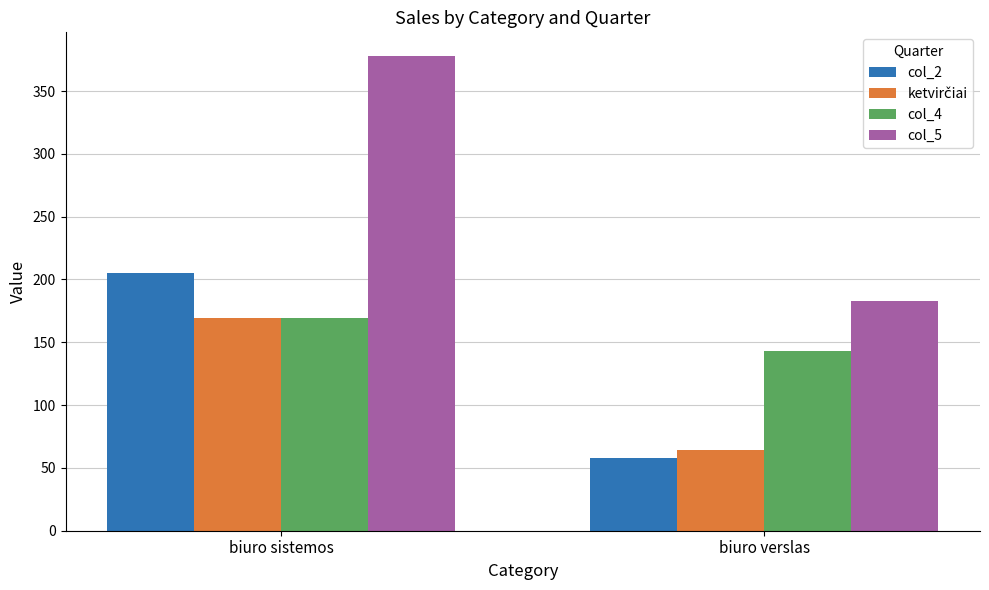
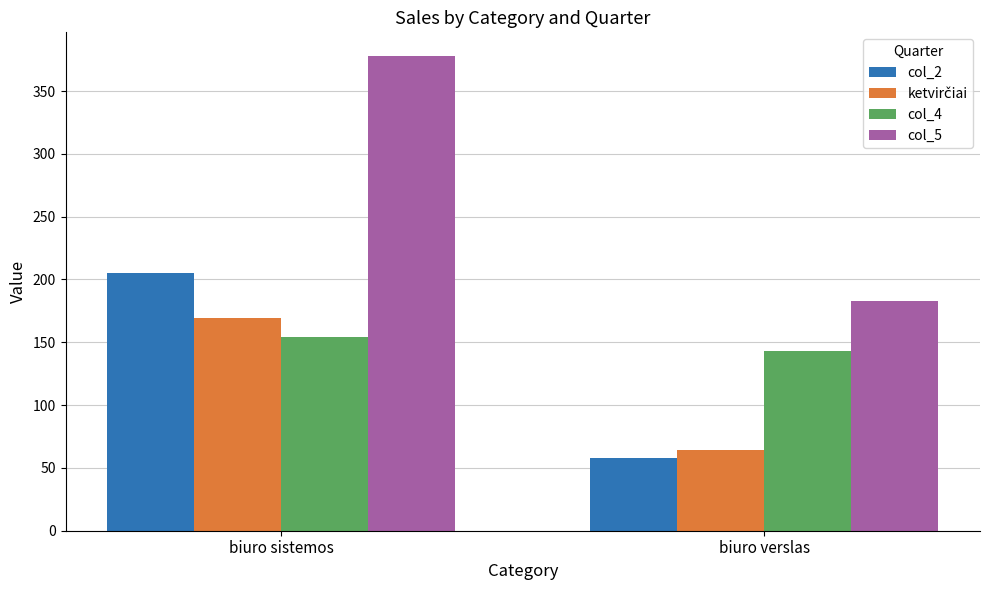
  {
    "col_2": {
      "biuro sistemos": 205,
      "biuro verslas": 58
    },
    "ketvirčiai": {
      "biuro sistemos": 169,
      "biuro verslas": 65
    },
    "col_4": {
-     "biuro sistemos": 169,
+     "biuro sistemos": 154,
      "biuro verslas": 143
    },
    "col_5": {
      "biuro sistemos": 378,
      "biuro verslas": 183
    }
  }
